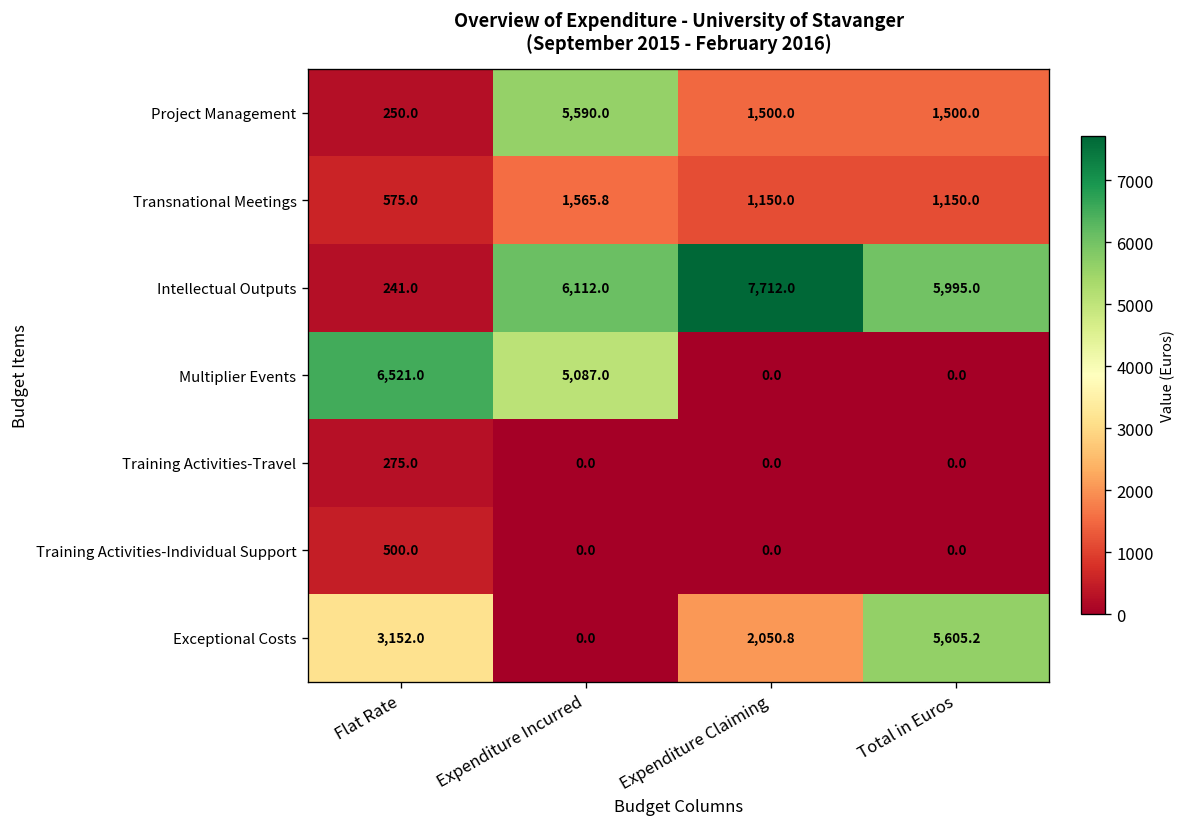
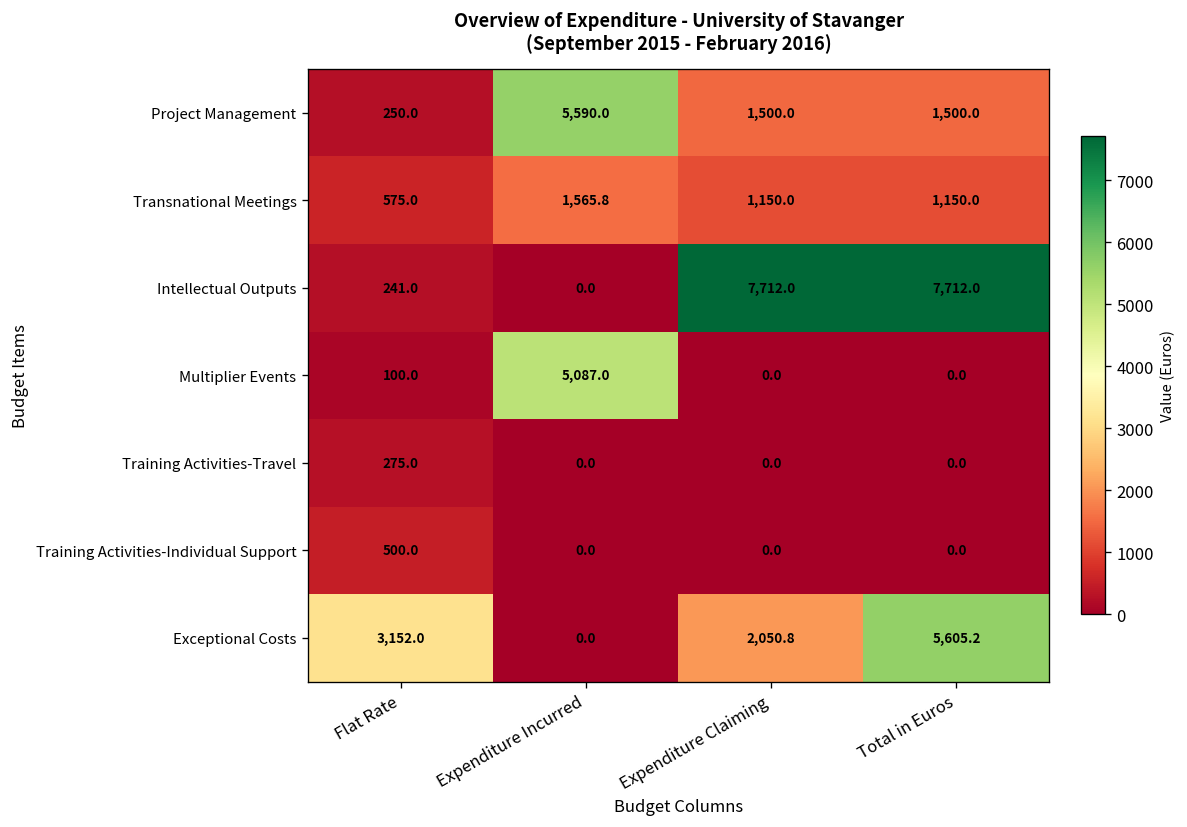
  {
    "Project Management": {
      "Flat Rate": "250.0",
      "Expenditure Incurred": "5,590.0",
      "Expenditure Claiming": "1,500.0",
      "Total in Euros": "1,500.0"
    },
    "Transnational Meetings": {
      "Flat Rate": "575.0",
      "Expenditure Incurred": "1,565.8",
      "Expenditure Claiming": "1,150.0",
      "Total in Euros": "1,150.0"
    },
    "Intellectual Outputs": {
      "Flat Rate": "241.0",
-     "Expenditure Incurred": "6,112.0",
+     "Expenditure Incurred": "0.0",
      "Expenditure Claiming": "7,712.0",
-     "Total in Euros": "5,995.0"
+     "Total in Euros": "7,712.0"
    },
    "Multiplier Events": {
-     "Flat Rate": "6,521.0",
+     "Flat Rate": "100.0",
      "Expenditure Incurred": "5,087.0",
      "Expenditure Claiming": "0.0",
      "Total in Euros": "0.0"
    },
    "Training Activities-Travel": {
      "Flat Rate": "275.0",
      "Expenditure Incurred": "0.0",
      "Expenditure Claiming": "0.0",
      "Total in Euros": "0.0"
    },
    "Training Activities-Individual Support": {
      "Flat Rate": "500.0",
      "Expenditure Incurred": "0.0",
      "Expenditure Claiming": "0.0",
      "Total in Euros": "0.0"
    },
    "Exceptional Costs": {
      "Flat Rate": "3,152.0",
      "Expenditure Incurred": "0.0",
      "Expenditure Claiming": "2,050.8",
      "Total in Euros": "5,605.2"
    }
  }
